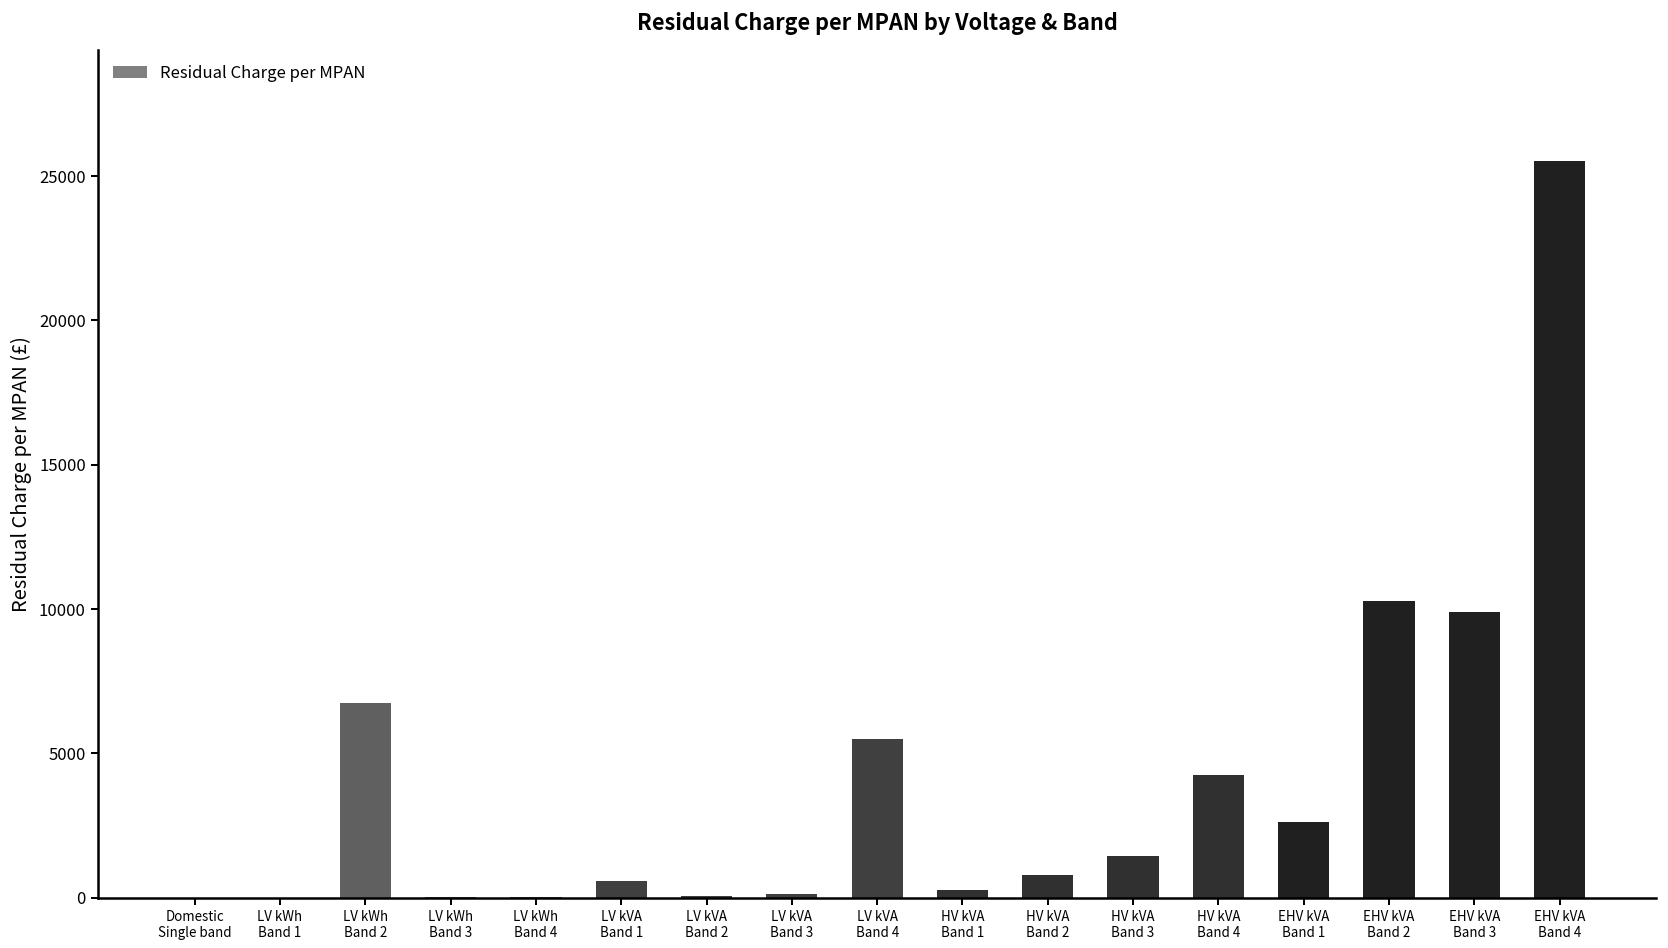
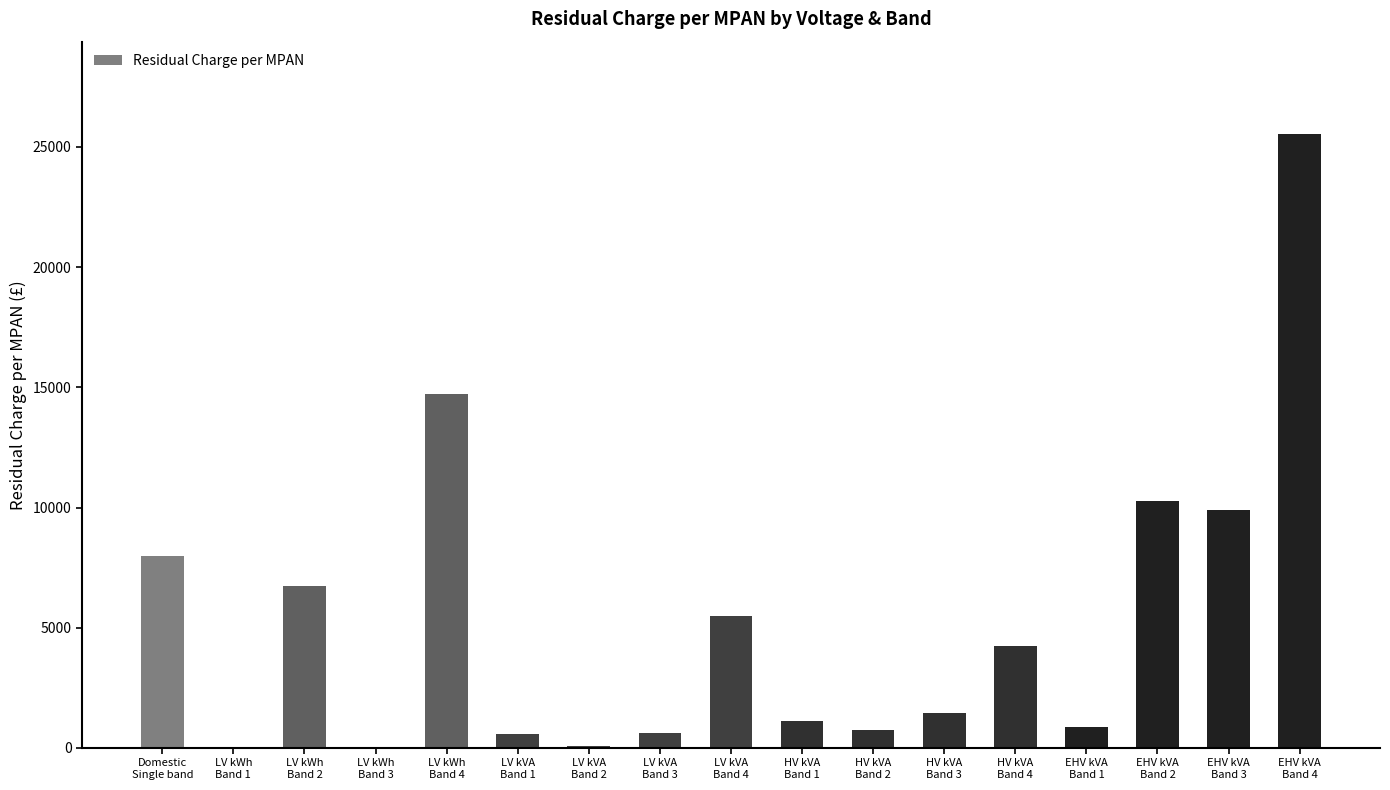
  {
-   "Domestic Single band": 0,
+   "Domestic Single band": 8000,
    "LV kWh Band 2": 6700,
-   "LV kWh Band 4": 0,
+   "LV kWh Band 4": 14700,
    "LV kVA Band 1": 600,
-   "LV kVA Band 3": 100,
+   "LV kVA Band 3": 600,
    "LV kVA Band 4": 5500,
-   "HV kVA Band 1": 300,
+   "HV kVA Band 1": 1100,
    "HV kVA Band 2": 800,
    "HV kVA Band 3": 1400,
    "HV kVA Band 4": 4200,
-   "EHV kVA Band 1": 2600,
+   "EHV kVA Band 1": 900,
    "EHV kVA Band 2": 10300,
    "EHV kVA Band 3": 9900,
    "EHV kVA Band 4": 25500
  }
